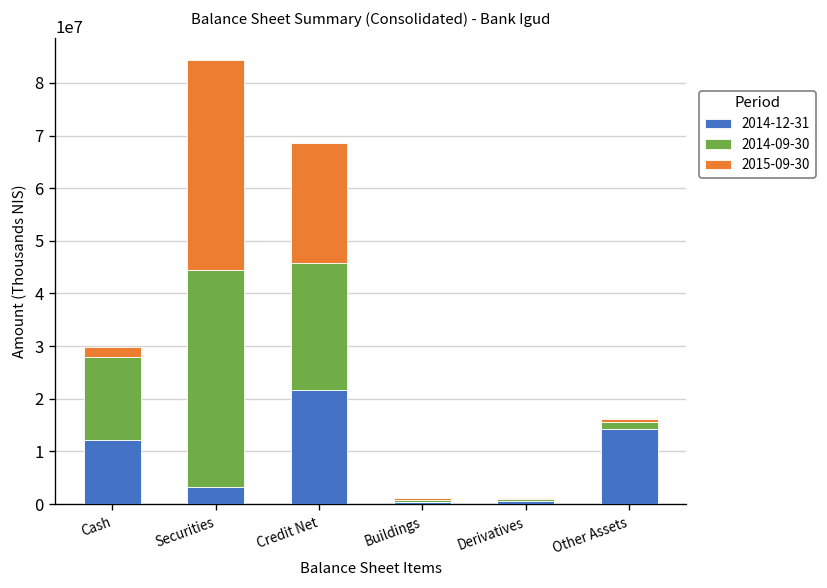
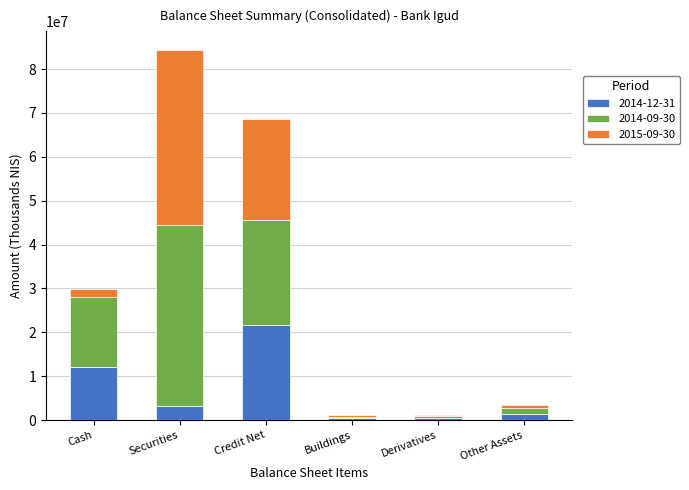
  {
    "2014-12-31": {
      "Cash": 12000000,
      "Securities": 3000000,
      "Credit Net": 22000000,
-     "Other Assets": 14000000
+     "Other Assets": 1000000
    },
    "2014-09-30": {
      "Cash": 16000000,
      "Securities": 41000000,
      "Credit Net": 24000000,
      "Other Assets": 1000000
    },
    "2015-09-30": {
      "Cash": 2000000,
      "Securities": 40000000,
      "Credit Net": 23000000,
      "Other Assets": 1000000
    }
  }
